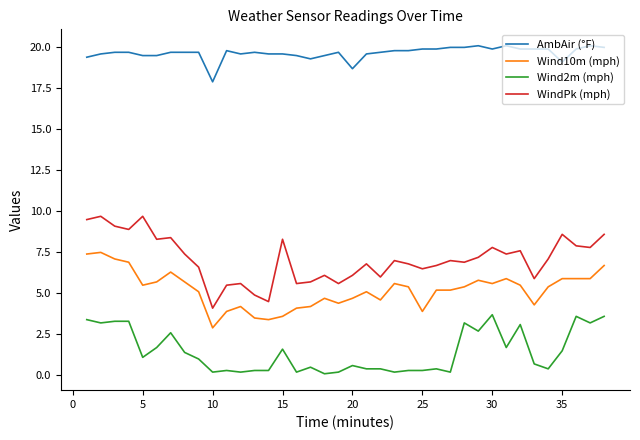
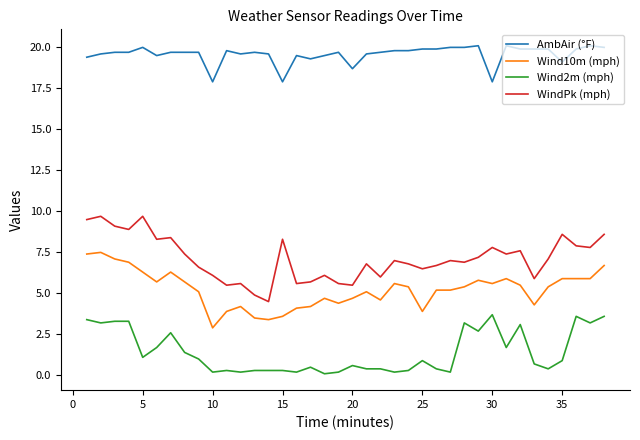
  {
    "AmbAir (°F)": {
-     "5": 19.5,
+     "5": 20.0,
      "10": 17.9,
-     "15": 19.6,
+     "15": 17.9,
      "20": 18.7,
      "25": 19.9,
-     "30": 19.9
+     "30": 17.9
    },
    "Wind10m (mph)": {
-     "5": 5.5,
+     "5": 6.3,
      "10": 2.9,
      "15": 3.6,
      "20": 4.7,
      "25": 3.9,
      "30": 5.6,
      "35": 5.9
    },
    "Wind2m (mph)": {
      "5": 1.1,
      "10": 0.2,
-     "15": 1.6,
+     "15": 0.3,
      "20": 0.6,
-     "25": 0.3,
+     "25": 0.9,
      "30": 3.7,
-     "35": 1.5
+     "35": 0.9
    },
    "WindPk (mph)": {
      "5": 9.7,
-     "10": 4.1,
+     "10": 6.1,
      "15": 8.3,
-     "20": 6.1,
+     "20": 5.5,
      "25": 6.5,
      "30": 7.8,
      "35": 8.6
    }
  }
